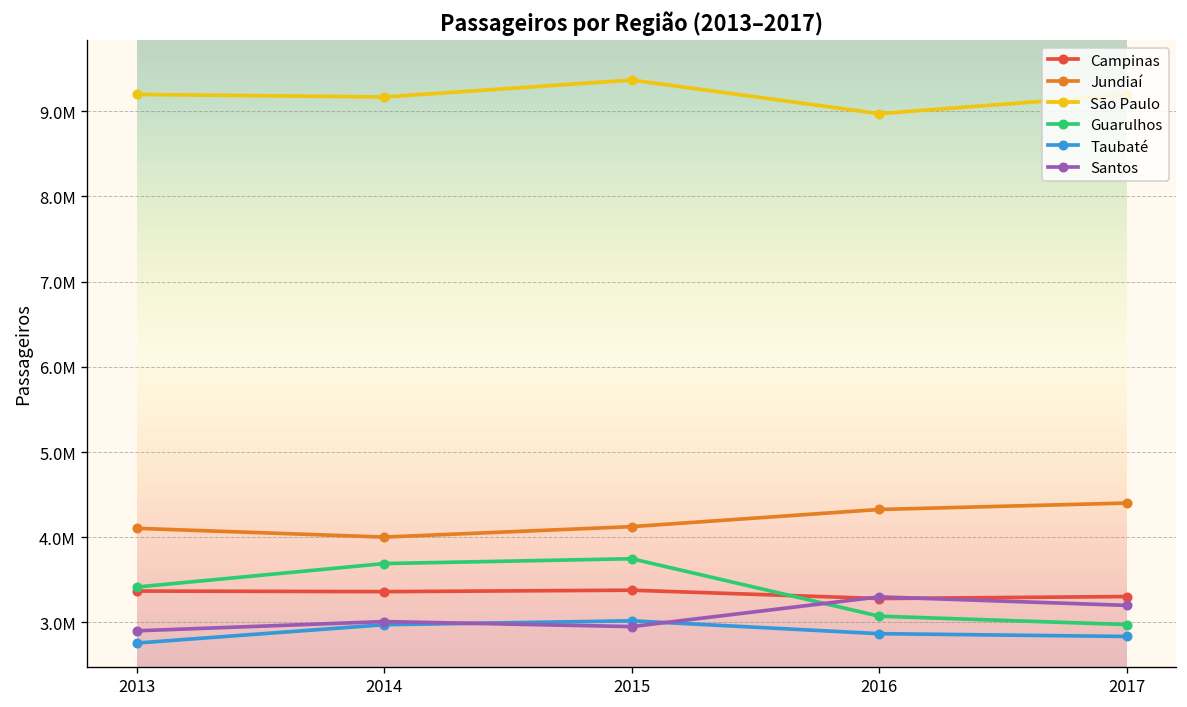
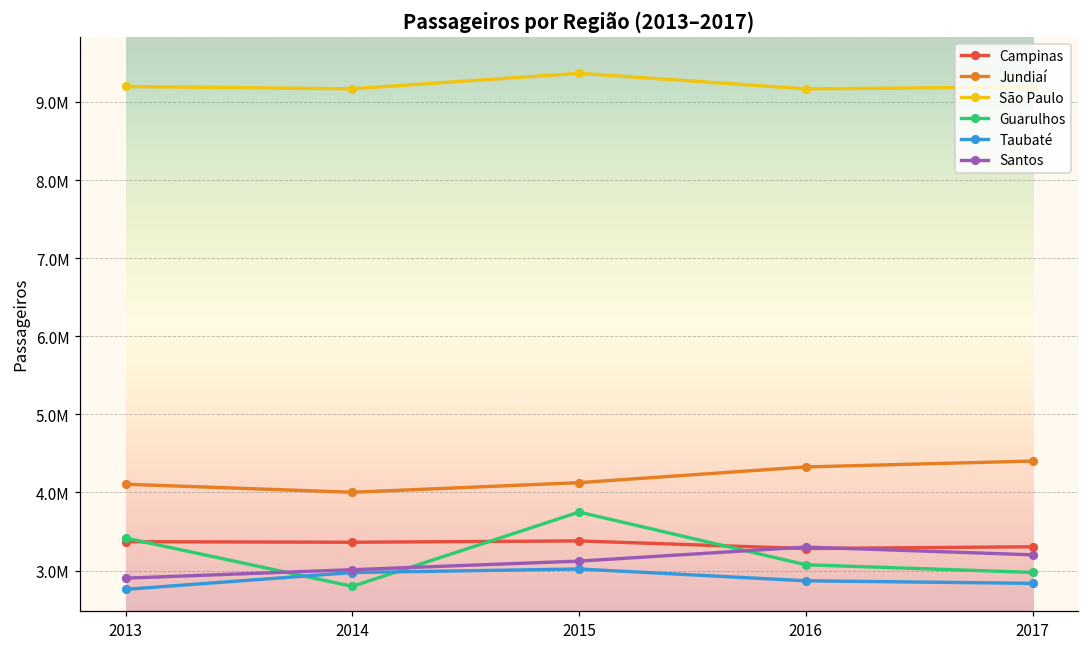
  {
    "São Paulo": {
      "2013": 9200000,
      "2014": 9200000,
      "2015": 9400000,
-     "2016": 9000000
+     "2016": 9200000
    },
    "Guarulhos": {
      "2013": 3400000,
-     "2014": 3700000,
+     "2014": 2800000,
      "2015": 3700000,
      "2016": 3100000,
      "2017": 3000000
    },
    "Taubaté": {
      "2013": 2800000,
      "2014": 3000000,
      "2015": 3000000,
      "2016": 2900000,
      "2017": 2800000
    },
    "Santos": {
      "2013": 2900000,
      "2014": 3000000,
-     "2015": 3000000,
+     "2015": 3100000,
      "2017": 3200000
    }
  }
